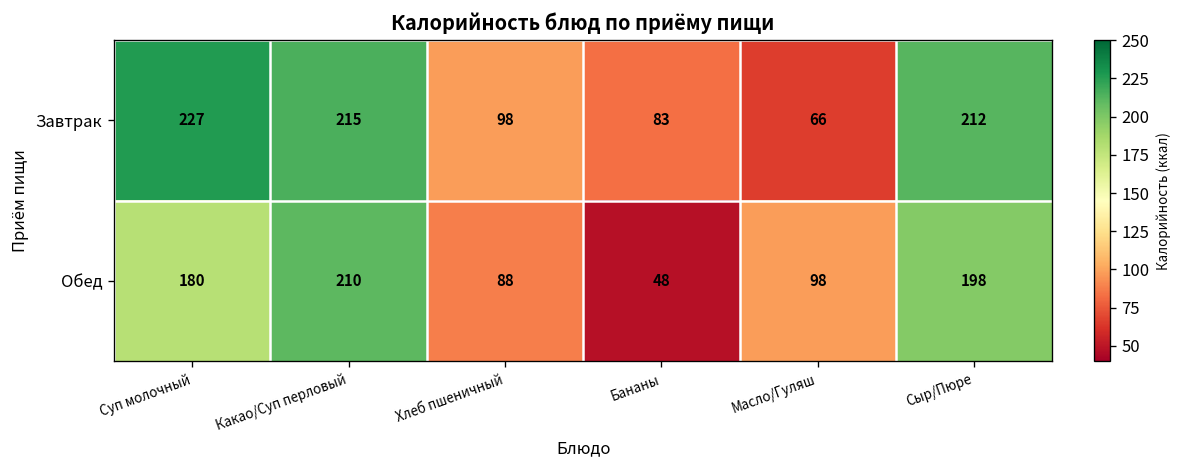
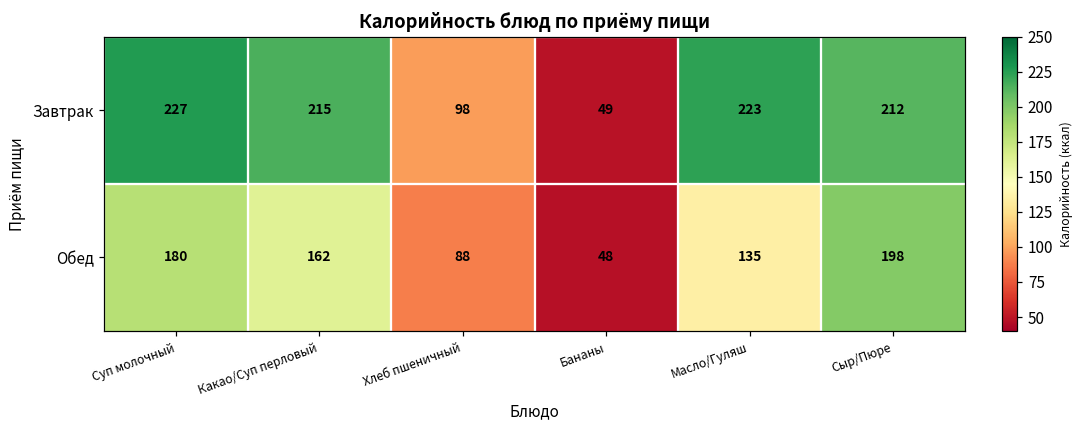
  {
    "Завтрак": {
      "Суп молочный": 227,
      "Какао/Суп перловый": 215,
      "Хлеб пшеничный": 98,
-     "Бананы": 83,
-     "Масло/Гуляш": 66,
+     "Бананы": 49,
+     "Масло/Гуляш": 223,
      "Сыр/Пюре": 212
    },
    "Обед": {
      "Суп молочный": 180,
-     "Какао/Суп перловый": 210,
+     "Какао/Суп перловый": 162,
      "Хлеб пшеничный": 88,
      "Бананы": 48,
-     "Масло/Гуляш": 98,
+     "Масло/Гуляш": 135,
      "Сыр/Пюре": 198
    }
  }
